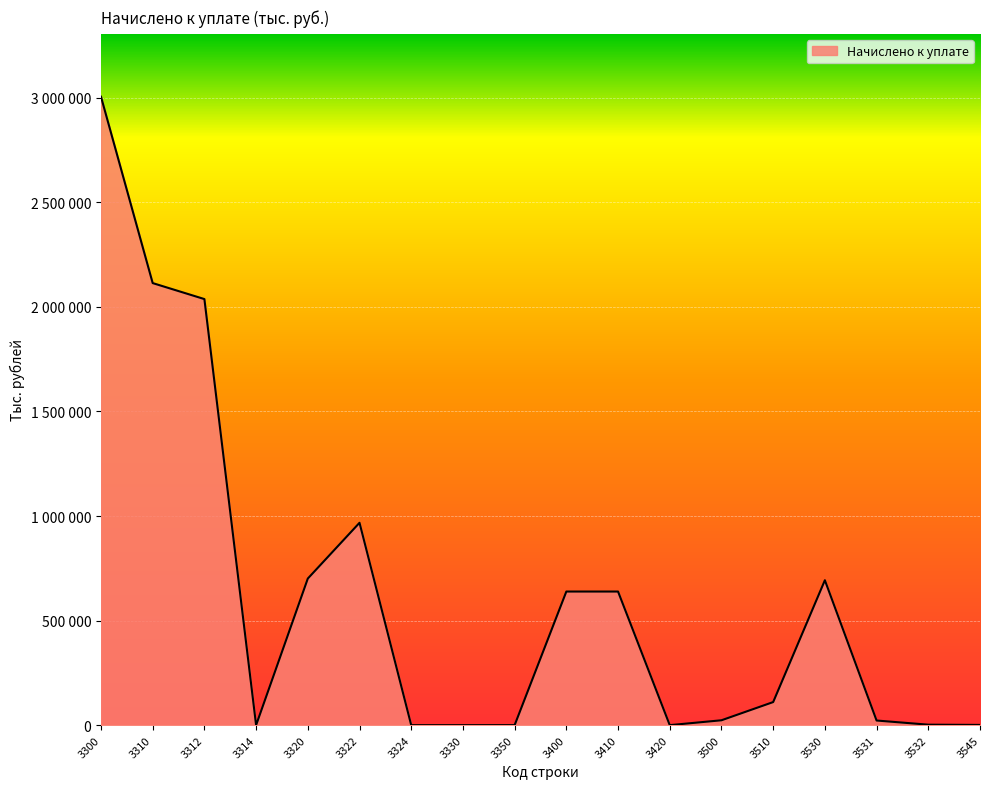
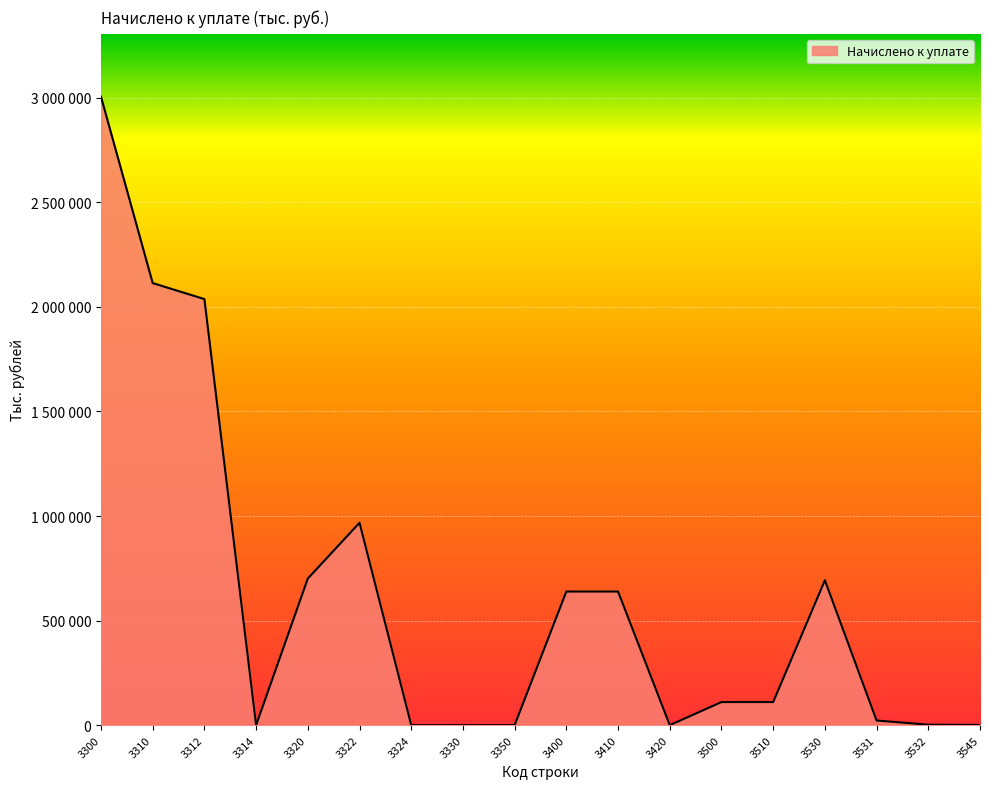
  {
    "3300": 3010000,
    "3310": 2110000,
    "3312": 2040000,
    "3314": 0,
    "3320": 700000,
    "3322": 970000,
    "3324": 0,
    "3330": 0,
    "3350": 0,
    "3400": 640000,
    "3410": 640000,
    "3420": 0,
-   "3500": 20000,
+   "3500": 110000,
    "3510": 110000,
    "3530": 690000,
    "3531": 20000,
    "3532": 0,
    "3545": 0
  }
